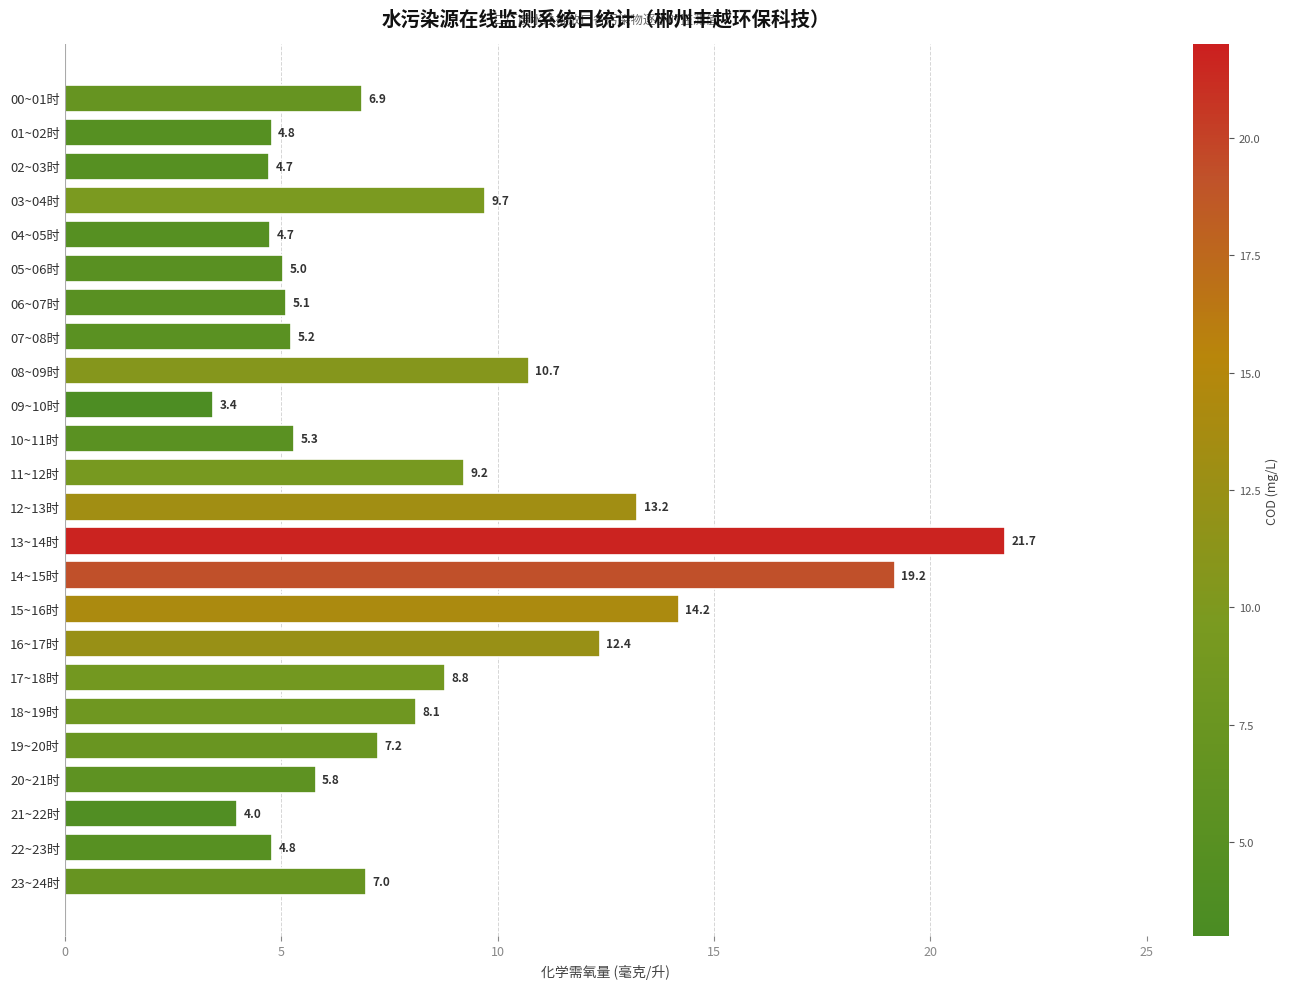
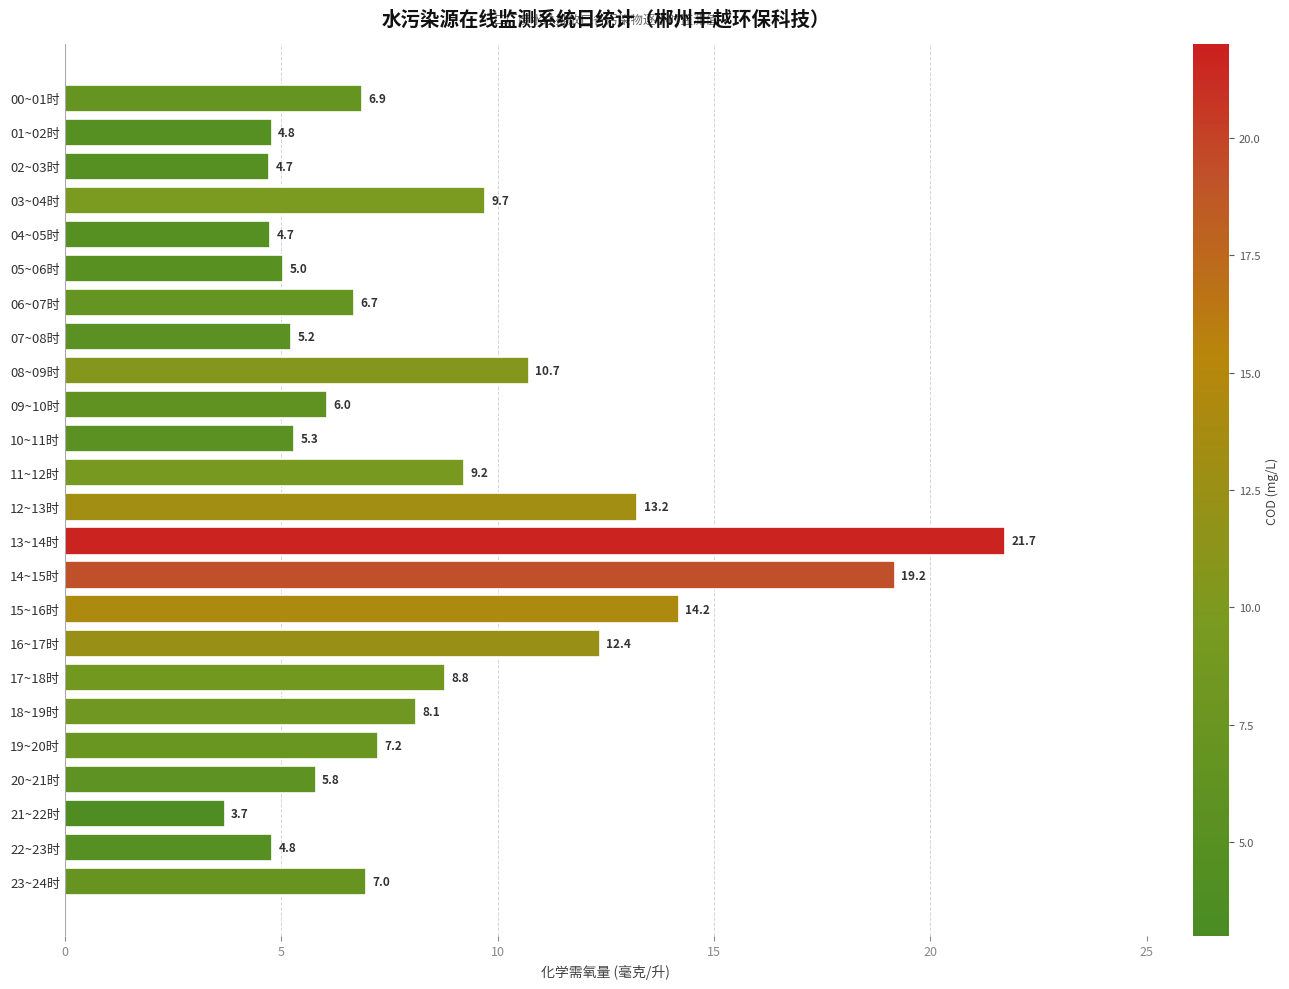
  {
    "00~01时": 6.9,
    "01~02时": 4.8,
    "02~03时": 4.7,
    "03~04时": 9.7,
    "04~05时": 4.7,
    "05~06时": 5.0,
-   "06~07时": 5.1,
+   "06~07时": 6.7,
    "07~08时": 5.2,
    "08~09时": 10.7,
-   "09~10时": 3.4,
+   "09~10时": 6.0,
    "10~11时": 5.3,
    "11~12时": 9.2,
    "12~13时": 13.2,
    "13~14时": 21.7,
    "14~15时": 19.2,
    "15~16时": 14.2,
    "16~17时": 12.4,
    "17~18时": 8.8,
    "18~19时": 8.1,
    "19~20时": 7.2,
    "20~21时": 5.8,
-   "21~22时": 4.0,
+   "21~22时": 3.7,
    "22~23时": 4.8,
    "23~24时": 7.0
  }
